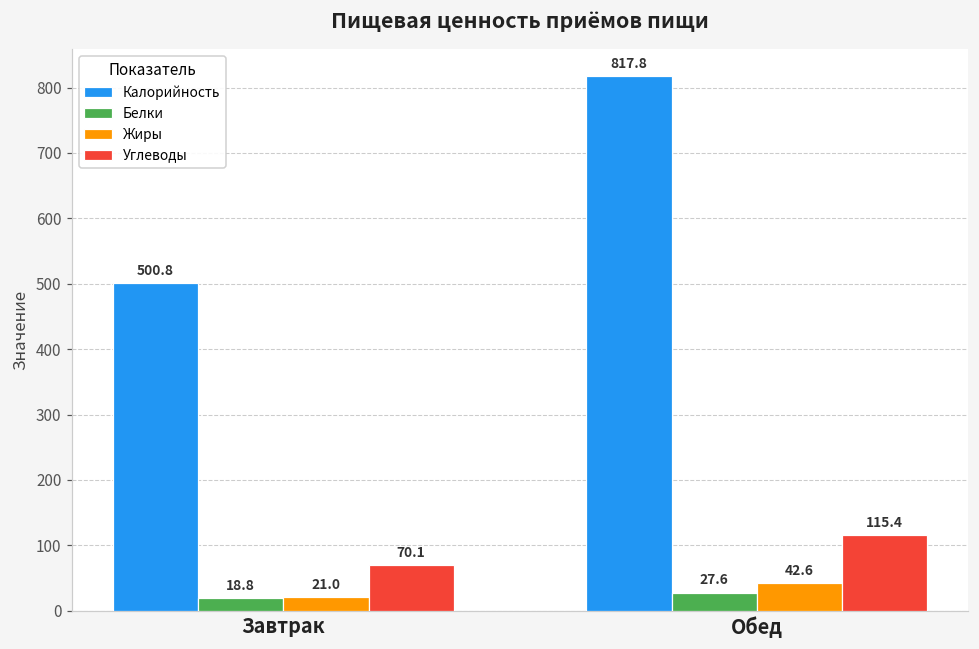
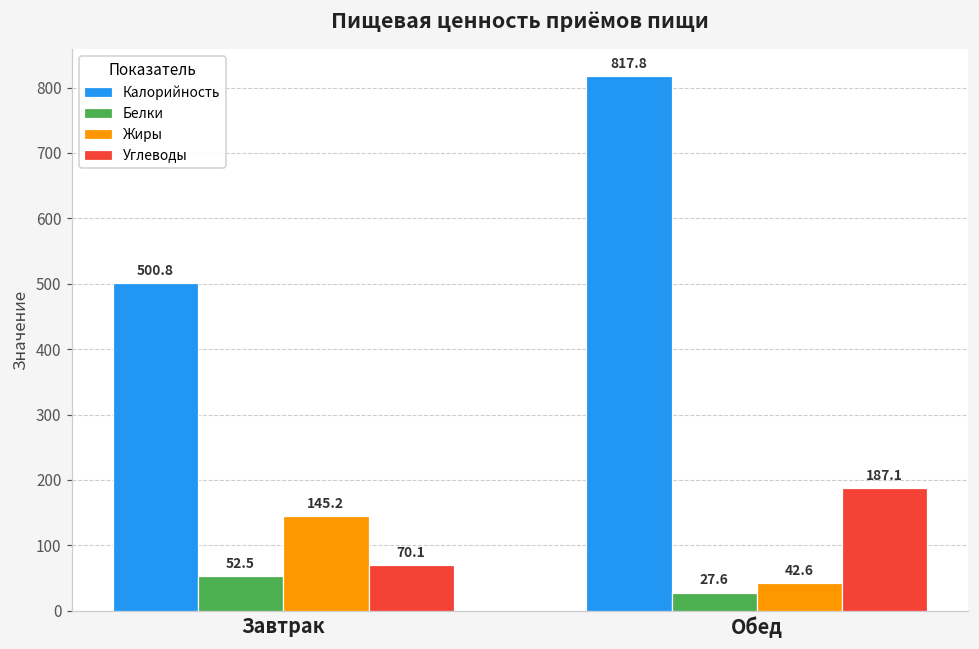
  {
    "Калорийность": {
      "Завтрак": 500.8,
      "Обед": 817.8
    },
    "Белки": {
-     "Завтрак": 18.8,
+     "Завтрак": 52.5,
      "Обед": 27.6
    },
    "Жиры": {
-     "Завтрак": 21.0,
+     "Завтрак": 145.2,
      "Обед": 42.6
    },
    "Углеводы": {
      "Завтрак": 70.1,
-     "Обед": 115.4
+     "Обед": 187.1
    }
  }
